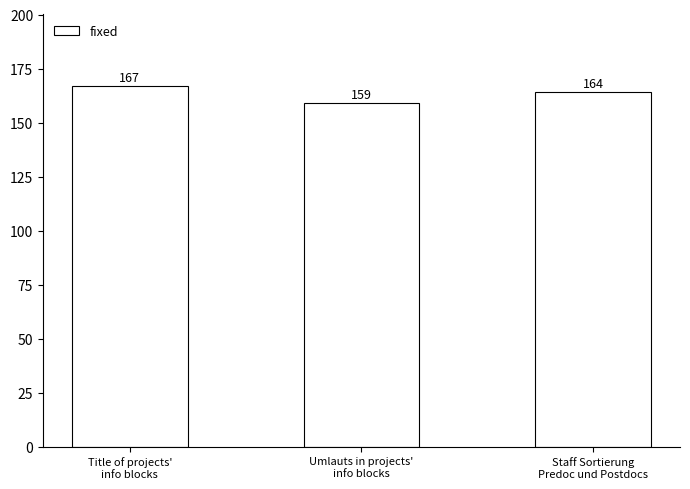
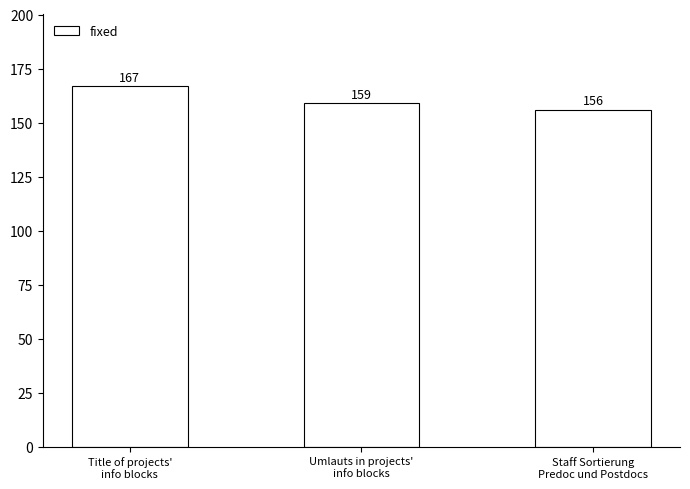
  {
    "Title of projects' info blocks": 167,
    "Umlauts in projects' info blocks": 159,
-   "Staff Sortierung Predoc und Postdocs": 164
+   "Staff Sortierung Predoc und Postdocs": 156
  }
